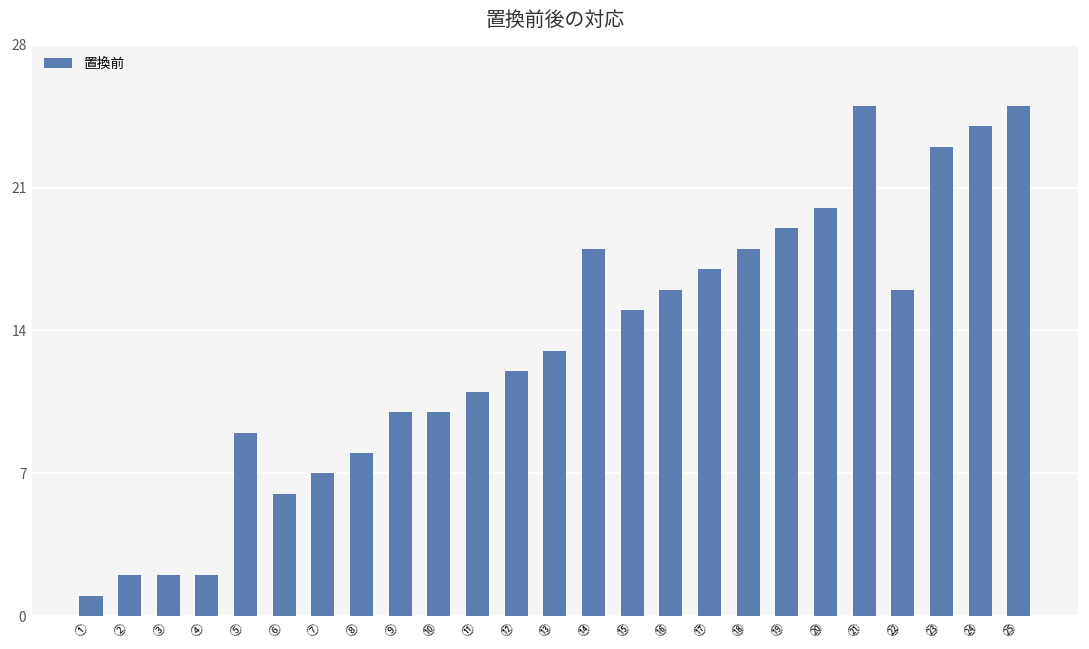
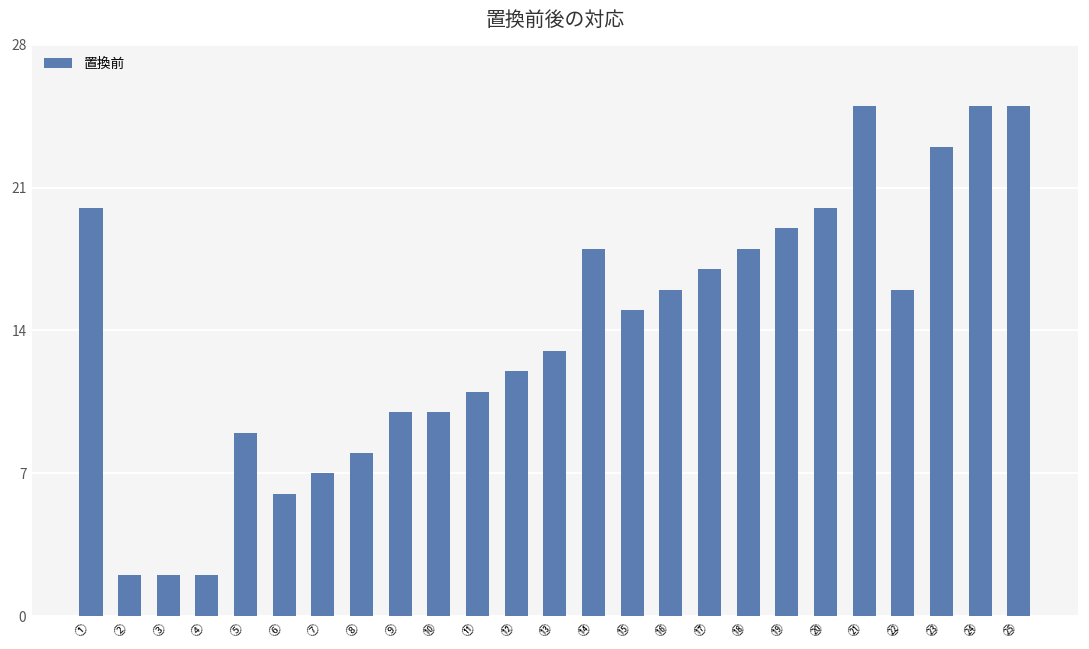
  {
-   "①": 1,
+   "①": 20,
    "②": 2,
    "③": 2,
    "④": 2,
    "⑤": 9,
    "⑥": 6,
    "⑦": 7,
    "⑧": 8,
    "⑨": 10,
    "⑩": 10,
    "⑪": 11,
    "⑫": 12,
    "⑬": 13,
    "⑭": 18,
    "⑮": 15,
    "⑯": 16,
    "⑰": 17,
    "⑱": 18,
    "⑲": 19,
    "⑳": 20,
    "㉑": 25,
    "㉒": 16,
    "㉓": 23,
-   "㉔": 24,
+   "㉔": 25,
    "㉕": 25
  }
